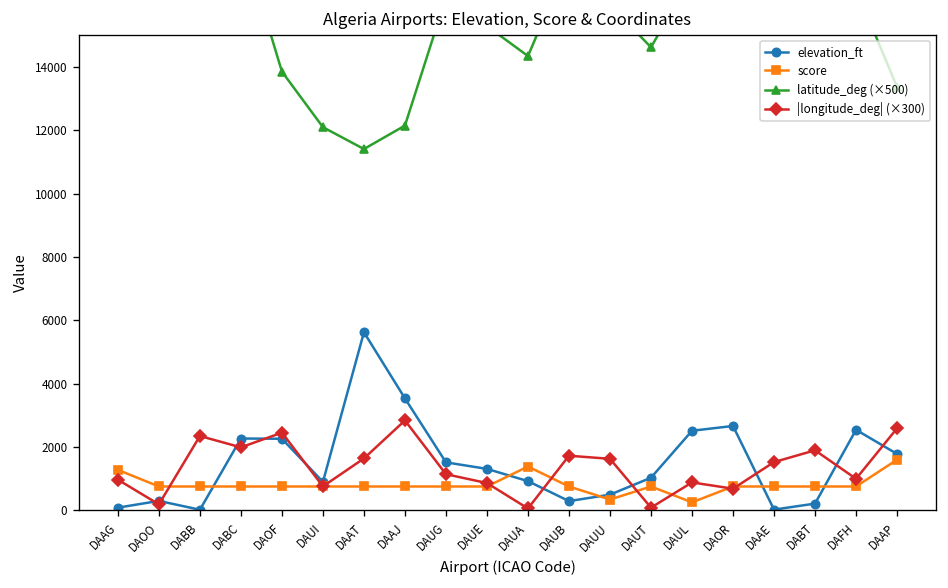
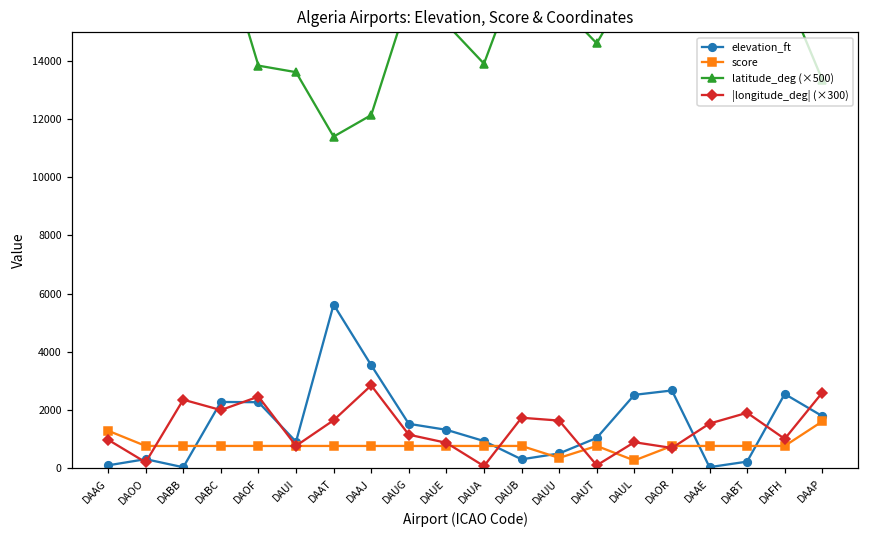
  {
    "elevation_ft": {
      "DAAG": 100,
      "DAOO": 300,
      "DABB": 0,
      "DABC": 2300,
      "DAOF": 2300,
      "DAUI": 900,
      "DAAT": 5600,
      "DAAJ": 3500,
      "DAUG": 1500,
      "DAUE": 1300,
      "DAUA": 900,
      "DAUB": 300,
      "DAUU": 500,
      "DAUT": 1000,
      "DAUL": 2500,
      "DAOR": 2700,
      "DAAE": 0,
      "DABT": 200,
      "DAFH": 2500,
      "DAAP": 1800
    },
    "score": {
      "DAAG": 1300,
      "DAOO": 800,
      "DABB": 800,
      "DABC": 800,
      "DAOF": 800,
      "DAAT": 800,
      "DAAJ": 800,
      "DAUG": 800,
      "DAUE": 800,
-     "DAUA": 1400,
+     "DAUA": 800,
      "DAUB": 800,
      "DAUU": 300,
      "DAUT": 800,
      "DAUL": 300,
      "DAAE": 800,
      "DABT": 800,
      "DAFH": 800,
      "DAAP": 1600
    },
    "latitude_deg (×500)": {
      "DAOF": 13900,
-     "DAUI": 12100,
+     "DAUI": 13600,
      "DAAT": 11400,
      "DAAJ": 12100,
-     "DAUA": 14300,
+     "DAUA": 13900,
      "DAUT": 14600
    },
    "|longitude_deg| (×300)": {
      "DAAG": 1000,
      "DAOO": 200,
      "DABB": 2300,
      "DABC": 2000,
      "DAOF": 2500,
      "DAAT": 1600,
      "DAAJ": 2800,
      "DAUG": 1100,
      "DAUE": 900,
      "DAUA": 100,
      "DAUB": 1700,
      "DAUU": 1600,
      "DAUT": 100,
      "DAUL": 900,
      "DAAE": 1500,
      "DABT": 1900,
      "DAFH": 1000,
      "DAAP": 2600
    }
  }
